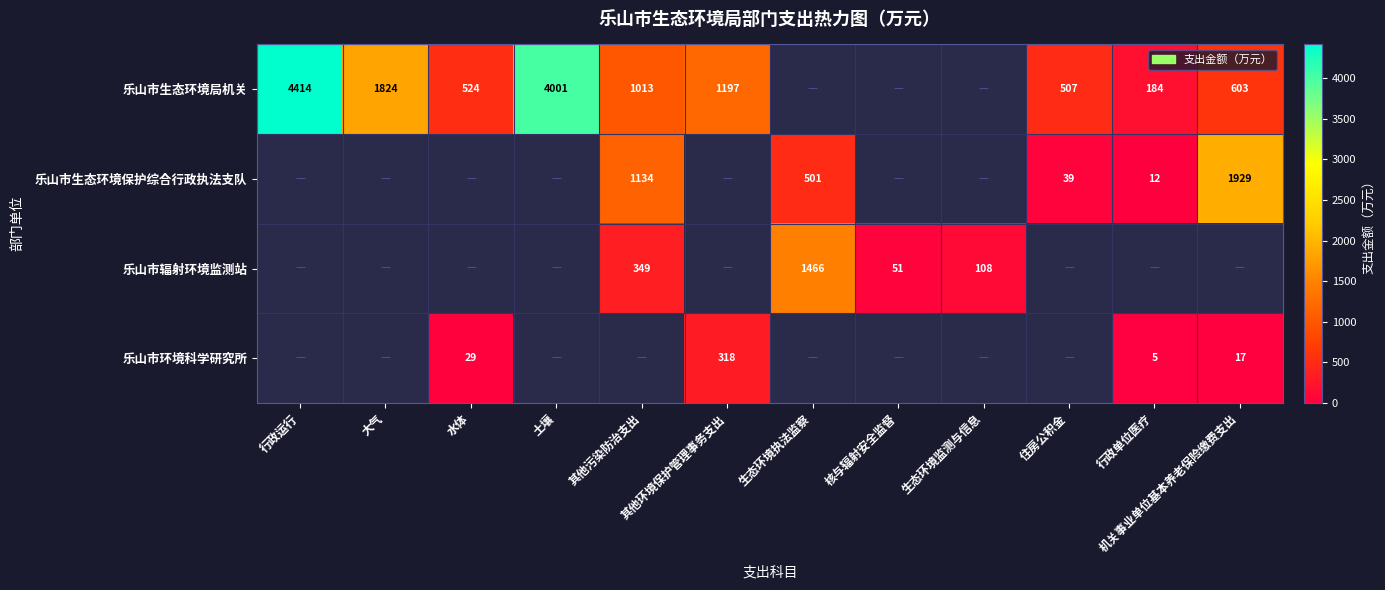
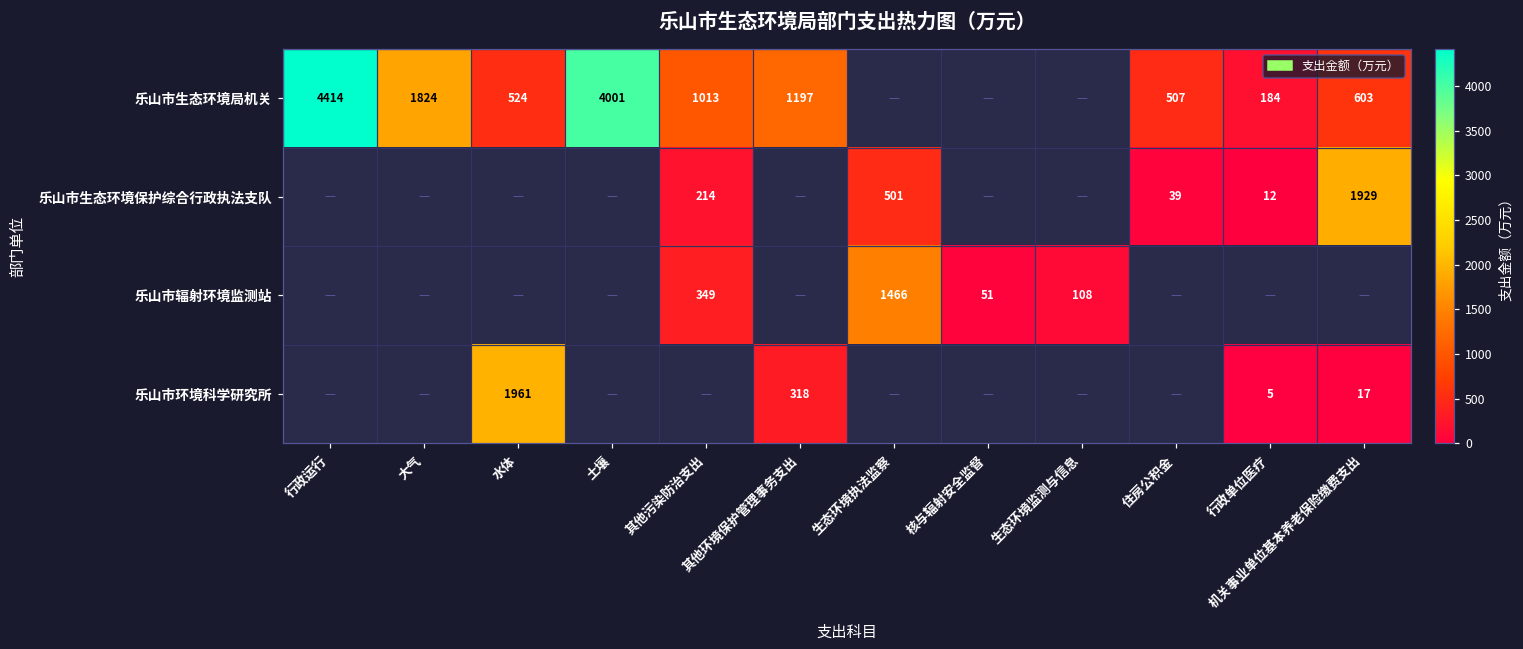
  {
    "乐山市生态环境局机关": {
      "行政运行": 4414,
      "大气": 1824,
      "水体": 524,
      "土壤": 4001,
      "其他污染防治支出": 1013,
      "其他环境保护管理事务支出": 1197,
      "住房公积金": 507,
      "行政单位医疗": 184,
      "机关事业单位基本养老保险缴费支出": 603
    },
    "乐山市生态环境保护综合行政执法支队": {
-     "其他污染防治支出": 1134,
+     "其他污染防治支出": 214,
      "生态环境执法监察": 501,
      "住房公积金": 39,
      "行政单位医疗": 12,
      "机关事业单位基本养老保险缴费支出": 1929
    },
    "乐山市辐射环境监测站": {
      "其他污染防治支出": 349,
      "生态环境执法监察": 1466,
      "核与辐射安全监督": 51,
      "生态环境监测与信息": 108
    },
    "乐山市环境科学研究所": {
-     "水体": 29,
+     "水体": 1961,
      "其他环境保护管理事务支出": 318,
      "行政单位医疗": 5,
      "机关事业单位基本养老保险缴费支出": 17
    }
  }
